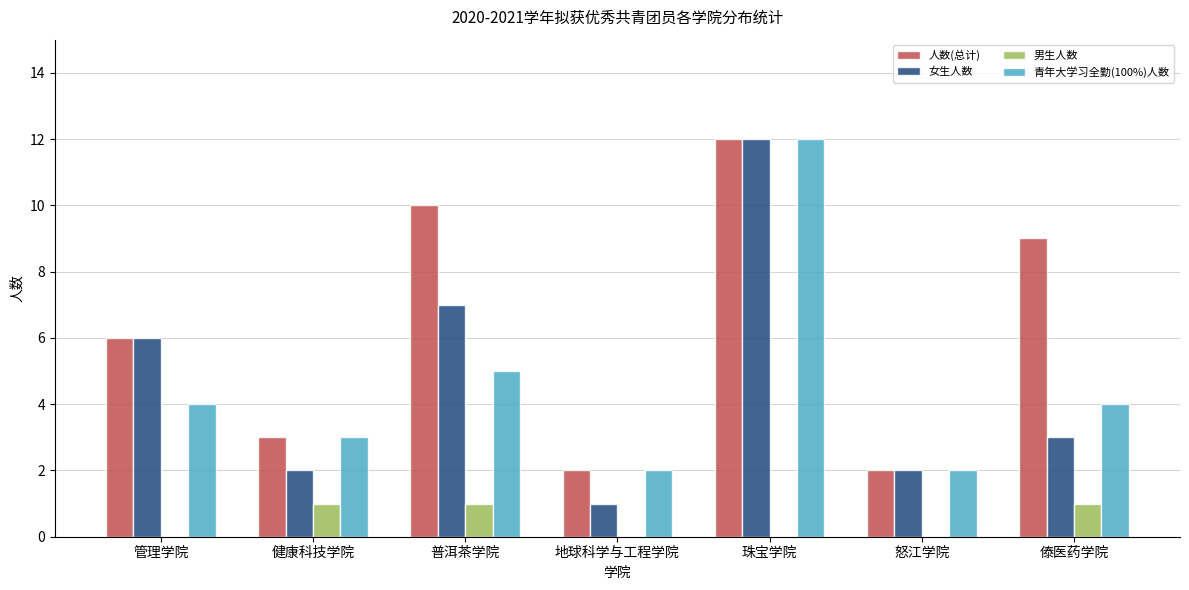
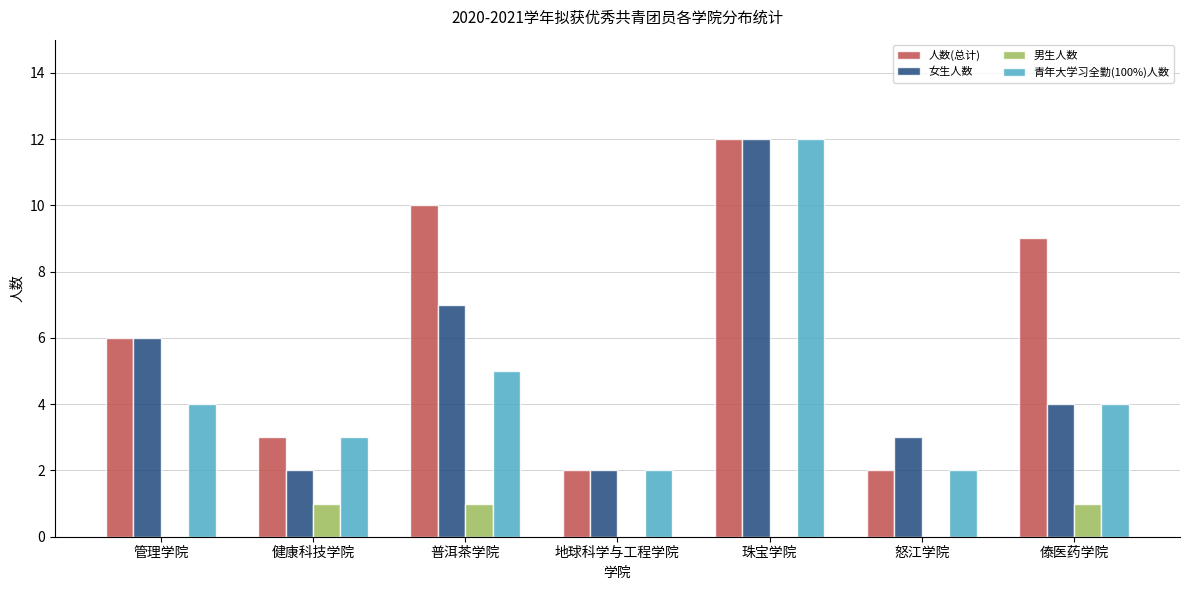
  {
    "人数(总计)": {
      "管理学院": 6,
      "健康科技学院": 3,
      "普洱茶学院": 10,
      "地球科学与工程学院": 2,
      "珠宝学院": 12,
      "怒江学院": 2,
      "傣医药学院": 9
    },
    "女生人数": {
      "管理学院": 6,
      "健康科技学院": 2,
      "普洱茶学院": 7,
-     "地球科学与工程学院": 1,
+     "地球科学与工程学院": 2,
      "珠宝学院": 12,
-     "怒江学院": 2,
-     "傣医药学院": 3
+     "怒江学院": 3,
+     "傣医药学院": 4
    },
    "男生人数": {
      "管理学院": 0,
      "健康科技学院": 1,
      "普洱茶学院": 1,
      "地球科学与工程学院": 0,
      "珠宝学院": 0,
      "怒江学院": 0,
      "傣医药学院": 1
    },
    "青年大学习全勤(100%)人数": {
      "管理学院": 4,
      "健康科技学院": 3,
      "普洱茶学院": 5,
      "地球科学与工程学院": 2,
      "珠宝学院": 12,
      "怒江学院": 2,
      "傣医药学院": 4
    }
  }
